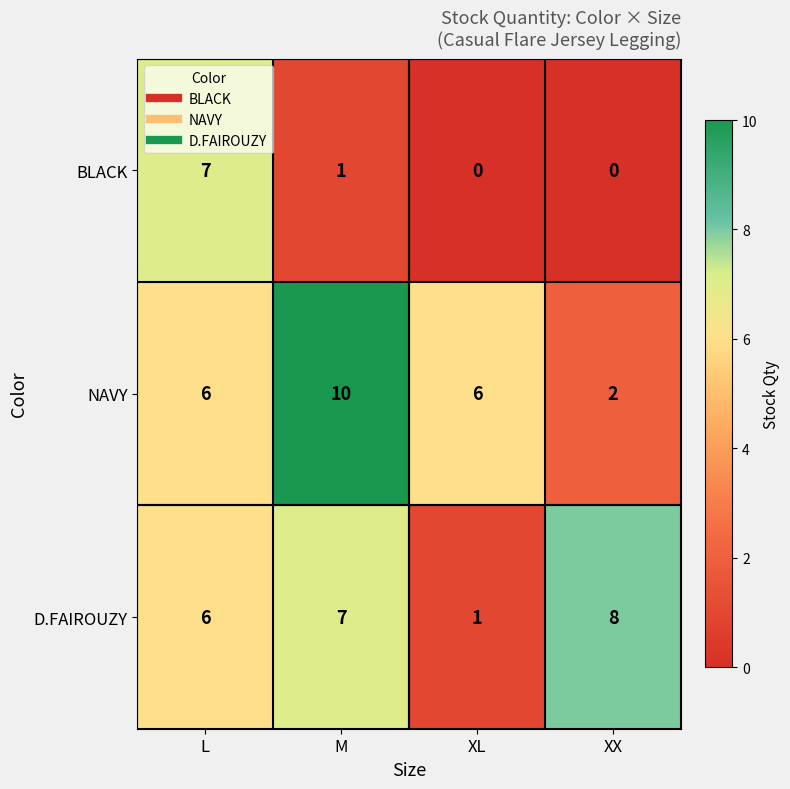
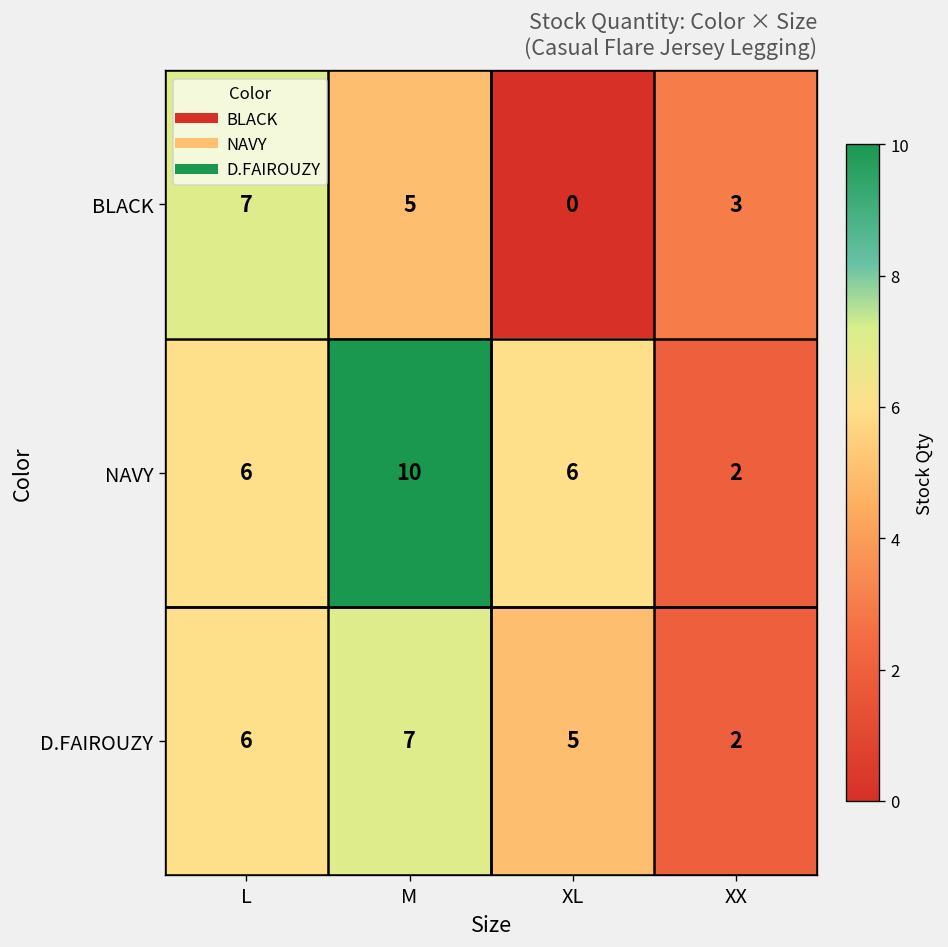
  {
    "BLACK": {
      "L": 7,
-     "M": 1,
+     "M": 5,
      "XL": 0,
-     "XX": 0
+     "XX": 3
    },
    "NAVY": {
      "L": 6,
      "M": 10,
      "XL": 6,
      "XX": 2
    },
    "D.FAIROUZY": {
      "L": 6,
      "M": 7,
-     "XL": 1,
-     "XX": 8
+     "XL": 5,
+     "XX": 2
    }
  }
